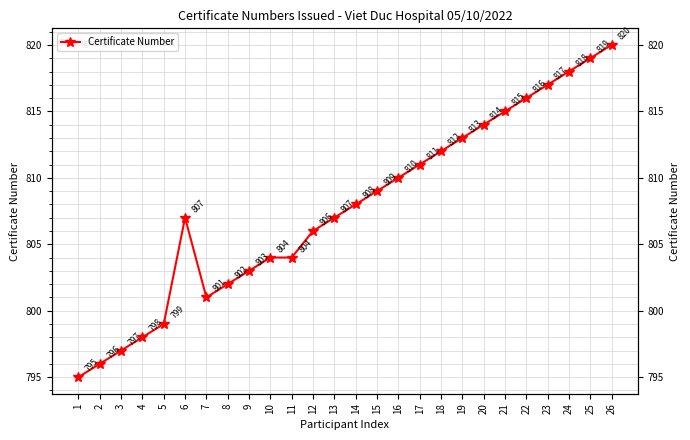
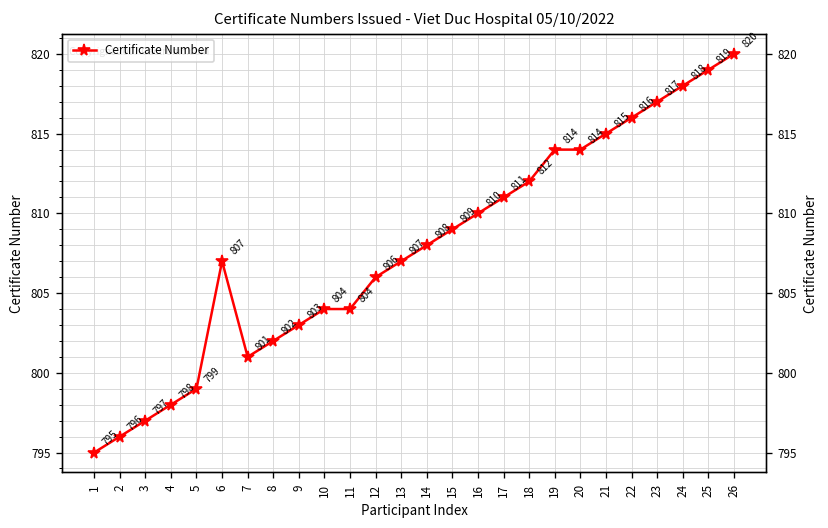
  {
    "5": 799,
    "6": 807,
    "11": 804,
    "18": 812,
-   "19": 813,
+   "19": 814,
    "20": 814,
    "26": 820
  }
